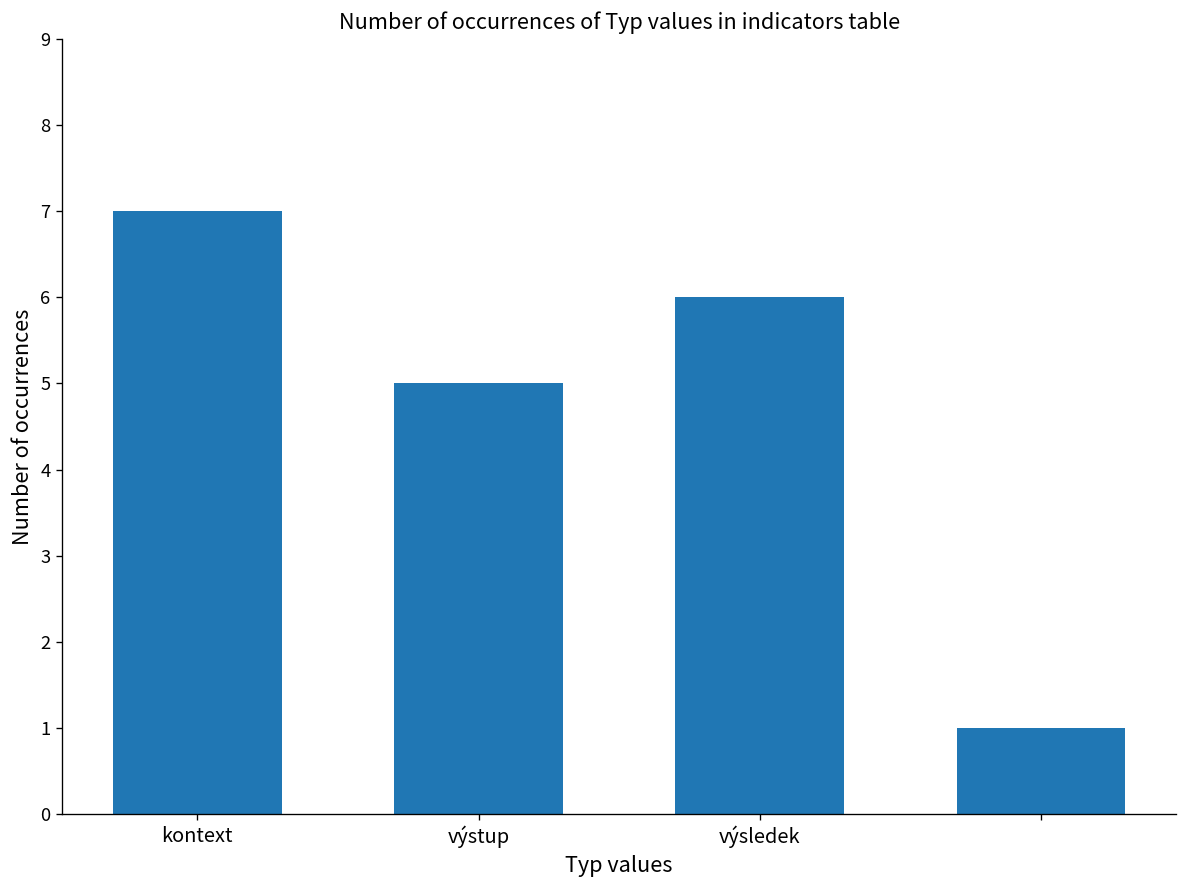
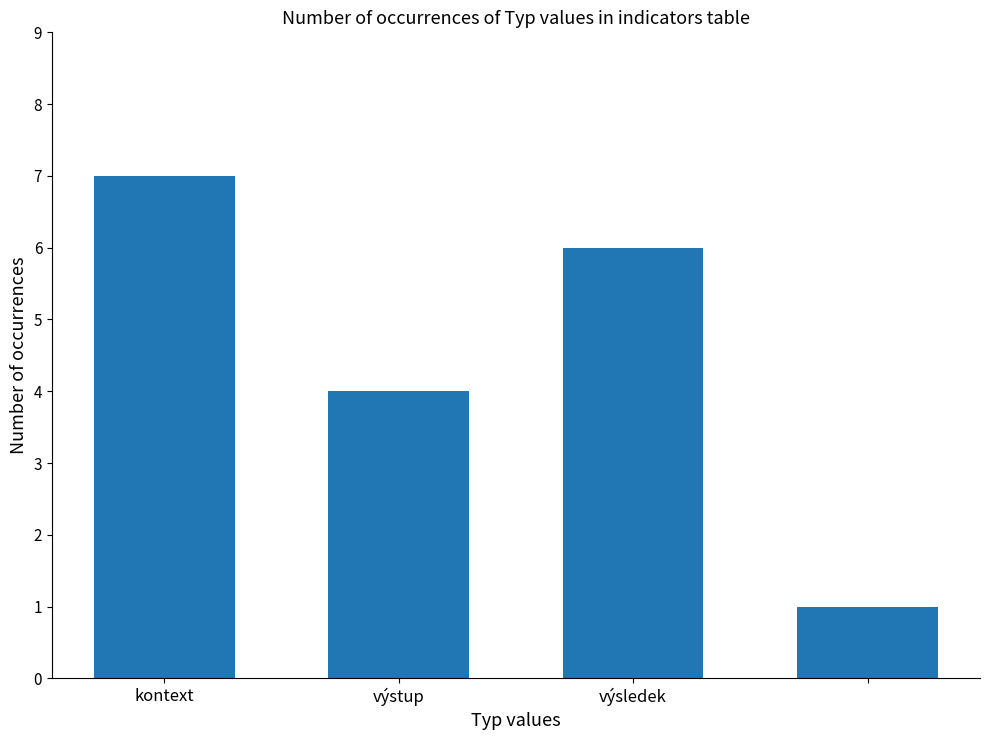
  {
    "kontext": 7,
-   "výstup": 5,
+   "výstup": 4,
    "výsledek": 6
  }
